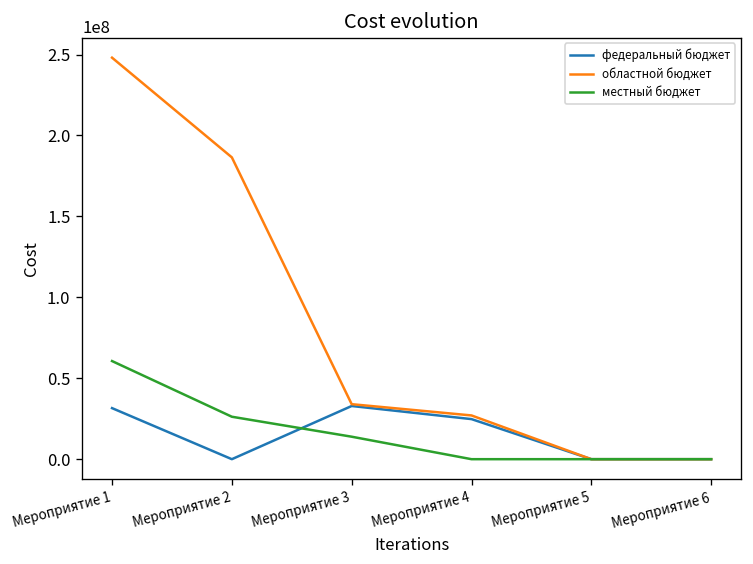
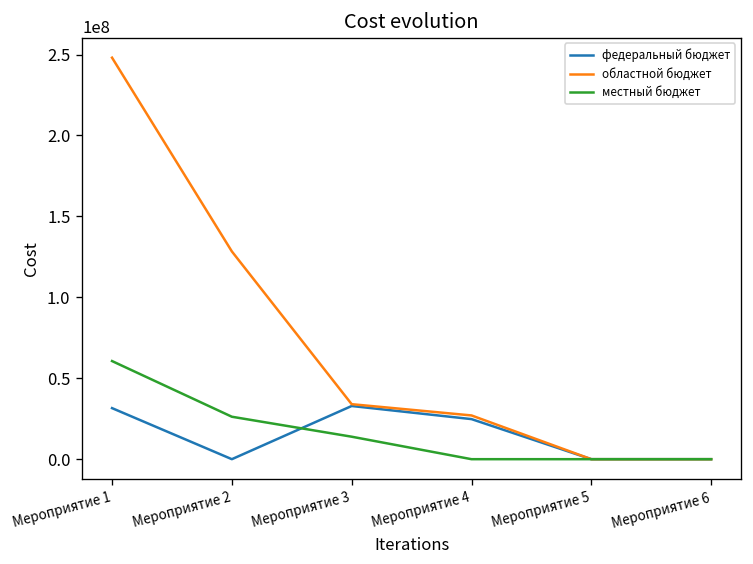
  {
    "федеральный бюджет": {
      "Мероприятие 1": 32000000,
      "Мероприятие 2": 0,
      "Мероприятие 4": 25000000
    },
    "областной бюджет": {
      "Мероприятие 1": 248000000,
-     "Мероприятие 2": 186000000,
+     "Мероприятие 2": 128000000,
      "Мероприятие 4": 27000000
    },
    "местный бюджет": {
      "Мероприятие 1": 61000000,
      "Мероприятие 2": 26000000,
      "Мероприятие 3": 14000000,
      "Мероприятие 4": 0
    }
  }
